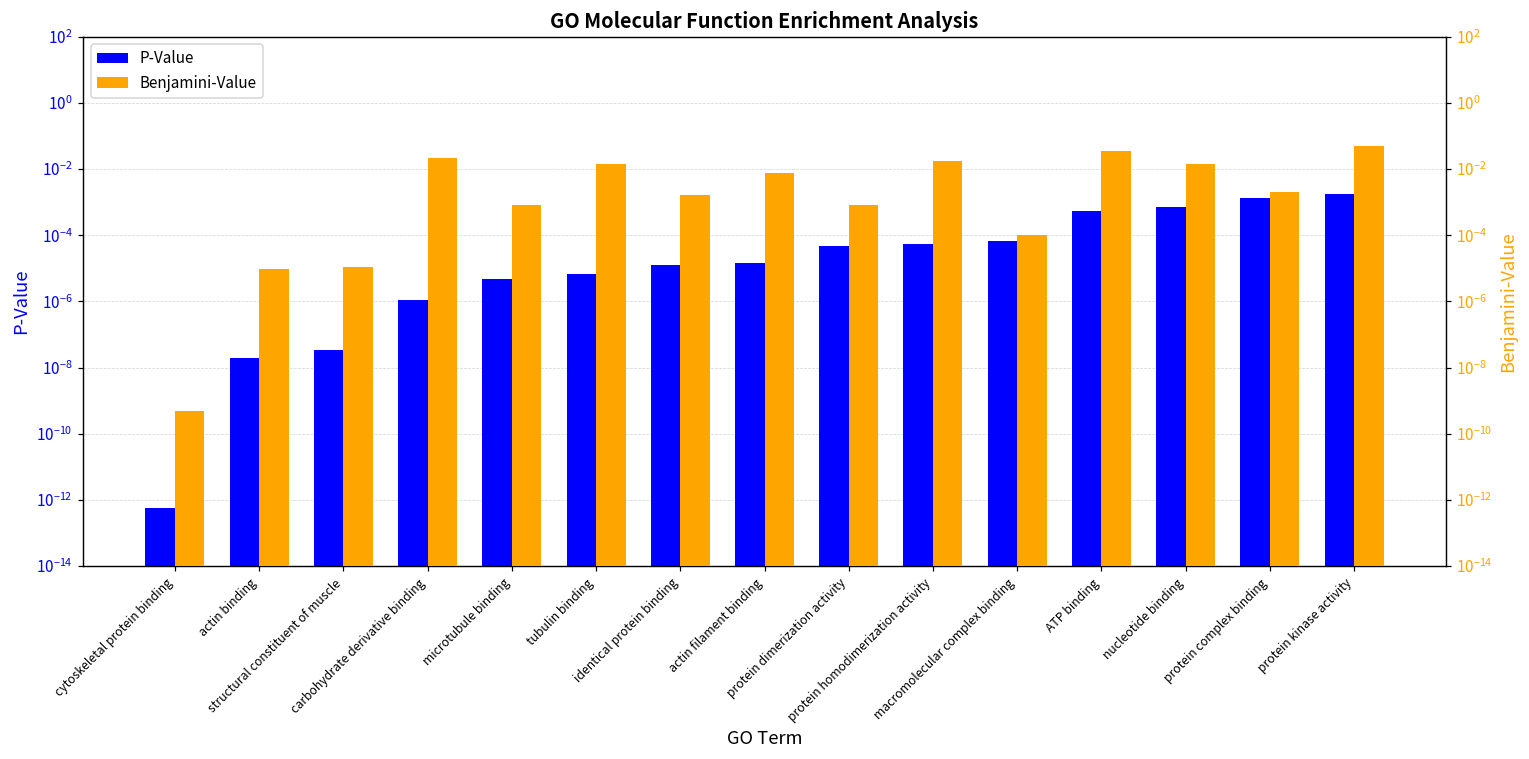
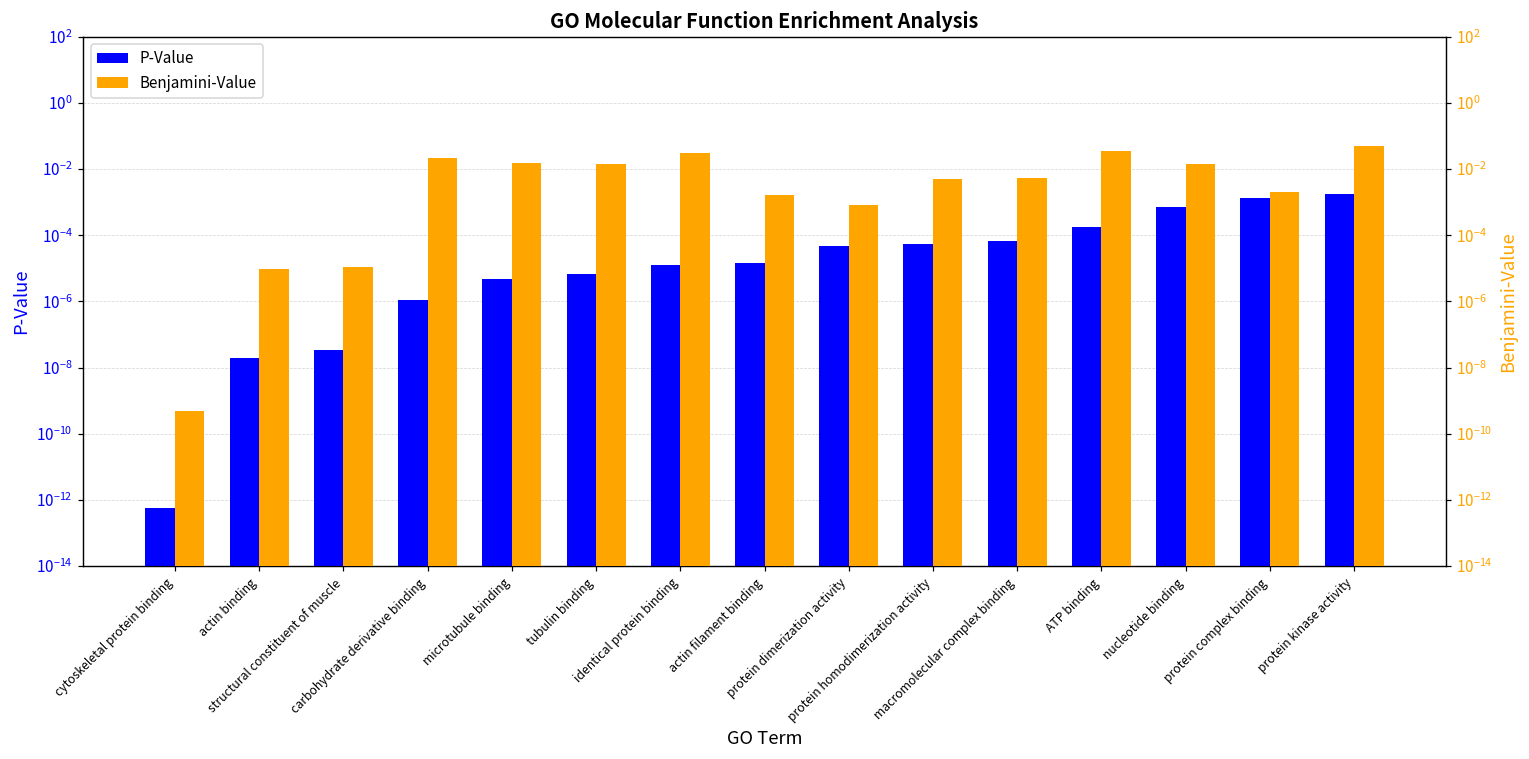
  {
    "P-Value": {
      "cytoskeletal protein binding": 0.000000000001,
      "actin binding": 0.00000002,
      "structural constituent of muscle": 0.00000004,
      "carbohydrate derivative binding": 0.0000011,
      "microtubule binding": 0.000005,
      "tubulin binding": 0.000007,
      "identical protein binding": 0.000013,
      "actin filament binding": 0.00001,
      "protein dimerization activity": 0.00005,
      "protein homodimerization activity": 0.00006,
      "macromolecular complex binding": 0.00007,
-     "ATP binding": 0.0005,
+     "ATP binding": 0.0002,
      "nucleotide binding": 0.0007,
      "protein complex binding": 0.0013,
      "protein kinase activity": 0.002
    },
    "Benjamini-Value": {
      "cytoskeletal protein binding": 0.0000000005,
      "actin binding": 0.000009,
      "structural constituent of muscle": 0.000011,
      "carbohydrate derivative binding": 0.02,
-     "microtubule binding": 0.0008,
+     "microtubule binding": 0.02,
      "tubulin binding": 0.01,
-     "identical protein binding": 0.002,
-     "actin filament binding": 0.008,
+     "identical protein binding": 0.03,
+     "actin filament binding": 0.002,
      "protein dimerization activity": 0.0008,
-     "protein homodimerization activity": 0.02,
-     "macromolecular complex binding": 0.0001,
+     "protein homodimerization activity": 0.005,
+     "macromolecular complex binding": 0.005,
      "ATP binding": 0.03,
      "nucleotide binding": 0.01,
      "protein complex binding": 0.002,
      "protein kinase activity": 0.05
    }
  }
